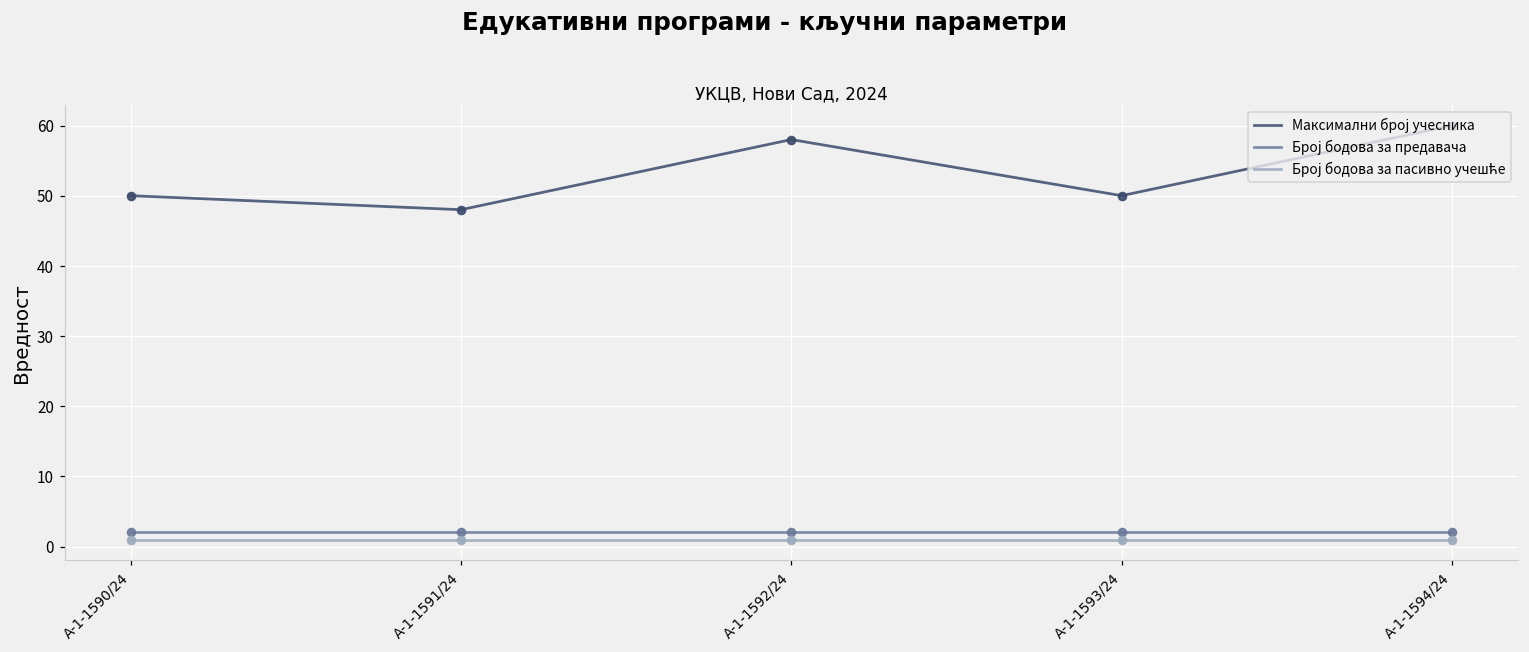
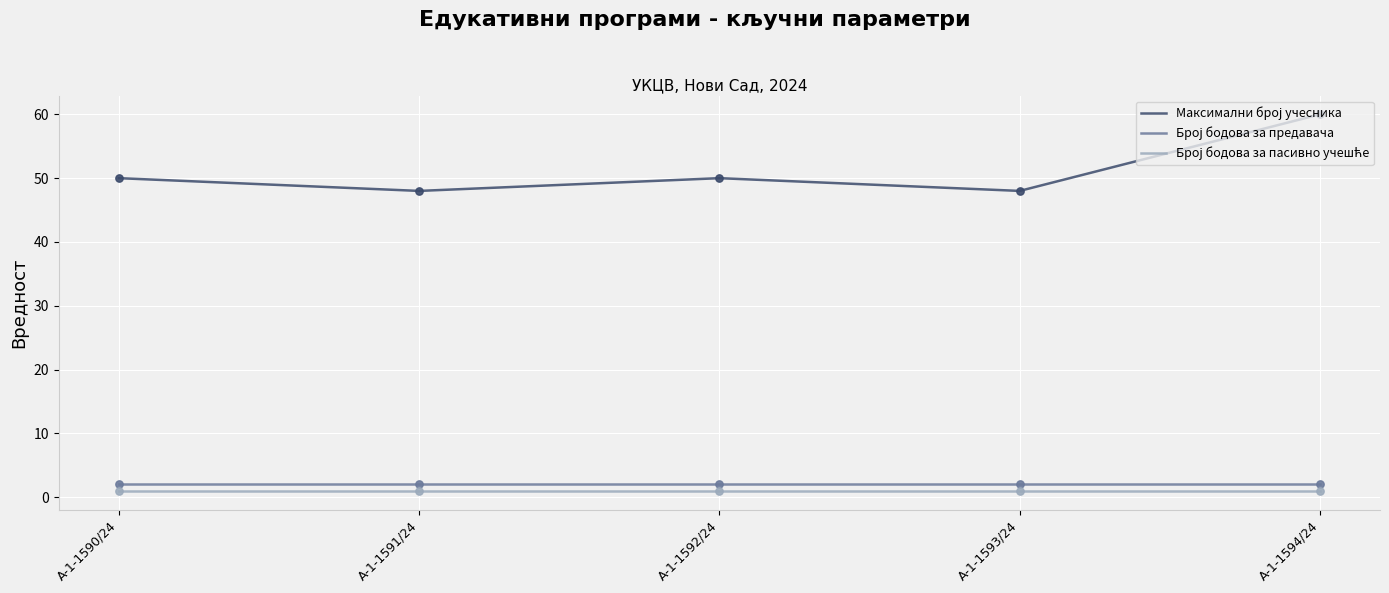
  {
    "Максимални број учесника": {
      "А-1-1590/24": 50,
      "А-1-1591/24": 48,
-     "А-1-1592/24": 58,
-     "А-1-1593/24": 50
+     "А-1-1592/24": 50,
+     "А-1-1593/24": 48
    },
    "Број бодова за предавача": {
      "А-1-1590/24": 2,
      "А-1-1591/24": 2,
      "А-1-1592/24": 2,
      "А-1-1593/24": 2,
      "А-1-1594/24": 2
    },
    "Број бодова за пасивно учешће": {
      "А-1-1590/24": 1,
      "А-1-1591/24": 1,
      "А-1-1592/24": 1,
      "А-1-1593/24": 1,
      "А-1-1594/24": 1
    }
  }
